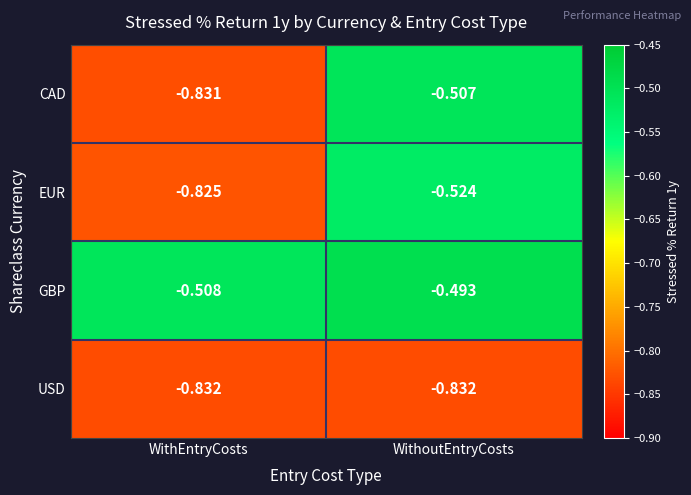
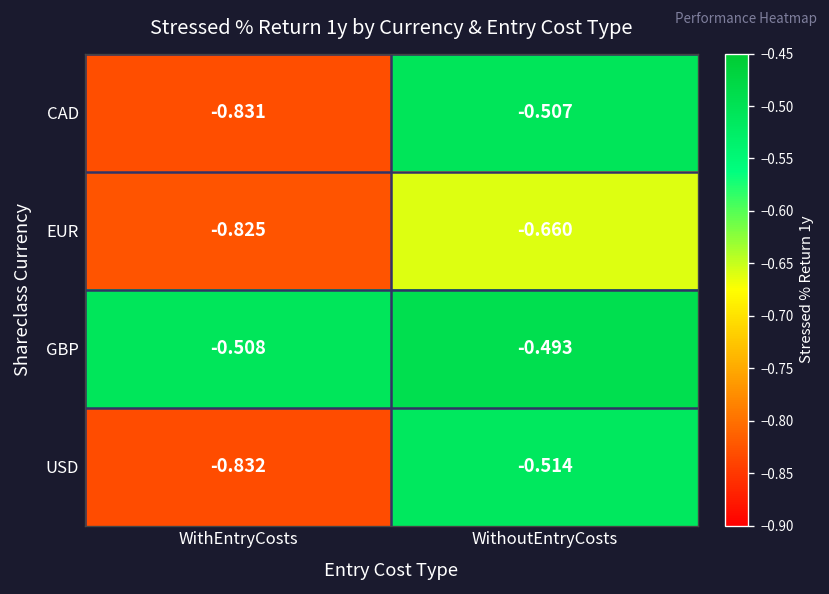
  {
    "CAD": {
      "WithEntryCosts": -0.831,
      "WithoutEntryCosts": -0.507
    },
    "EUR": {
      "WithEntryCosts": -0.825,
-     "WithoutEntryCosts": -0.524
+     "WithoutEntryCosts": -0.660
    },
    "GBP": {
      "WithEntryCosts": -0.508,
      "WithoutEntryCosts": -0.493
    },
    "USD": {
      "WithEntryCosts": -0.832,
-     "WithoutEntryCosts": -0.832
+     "WithoutEntryCosts": -0.514
    }
  }
